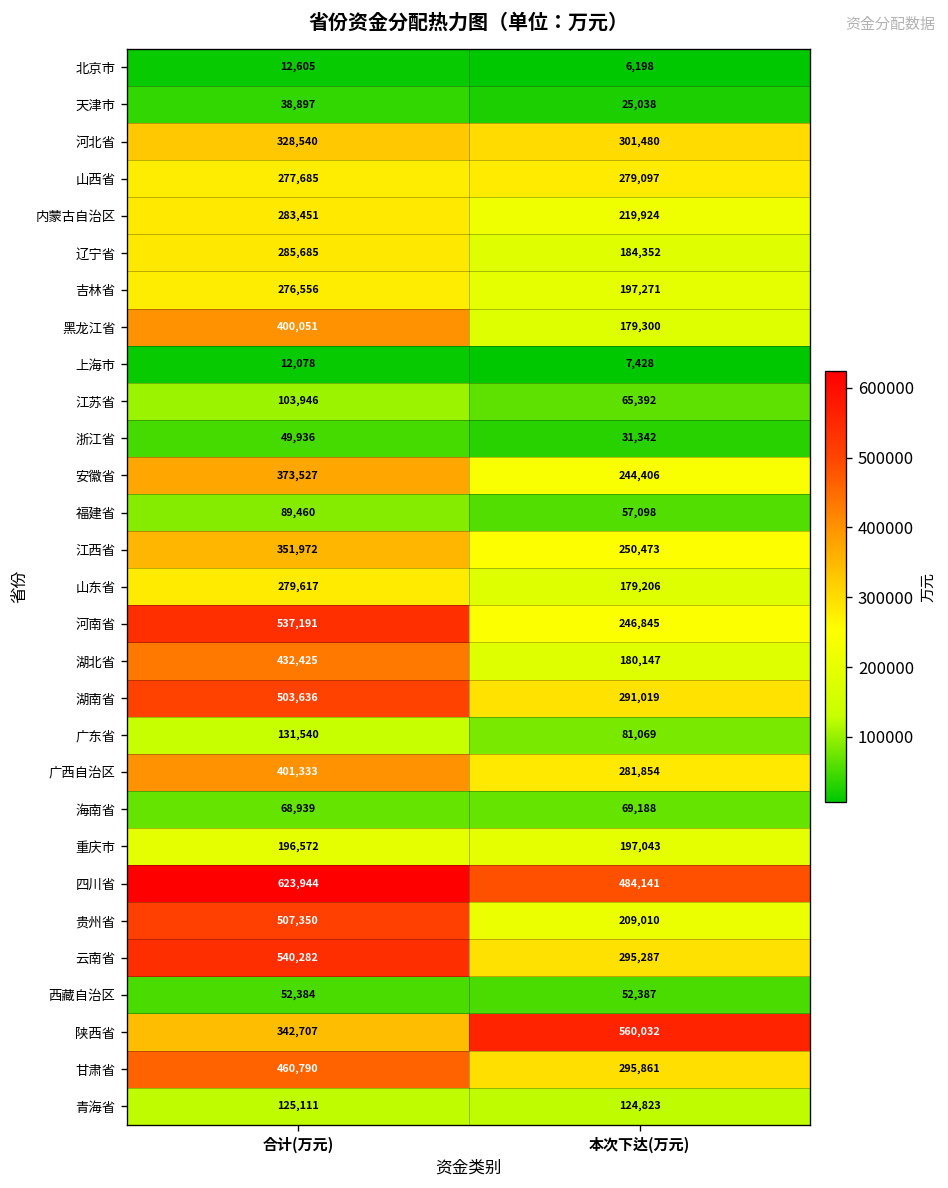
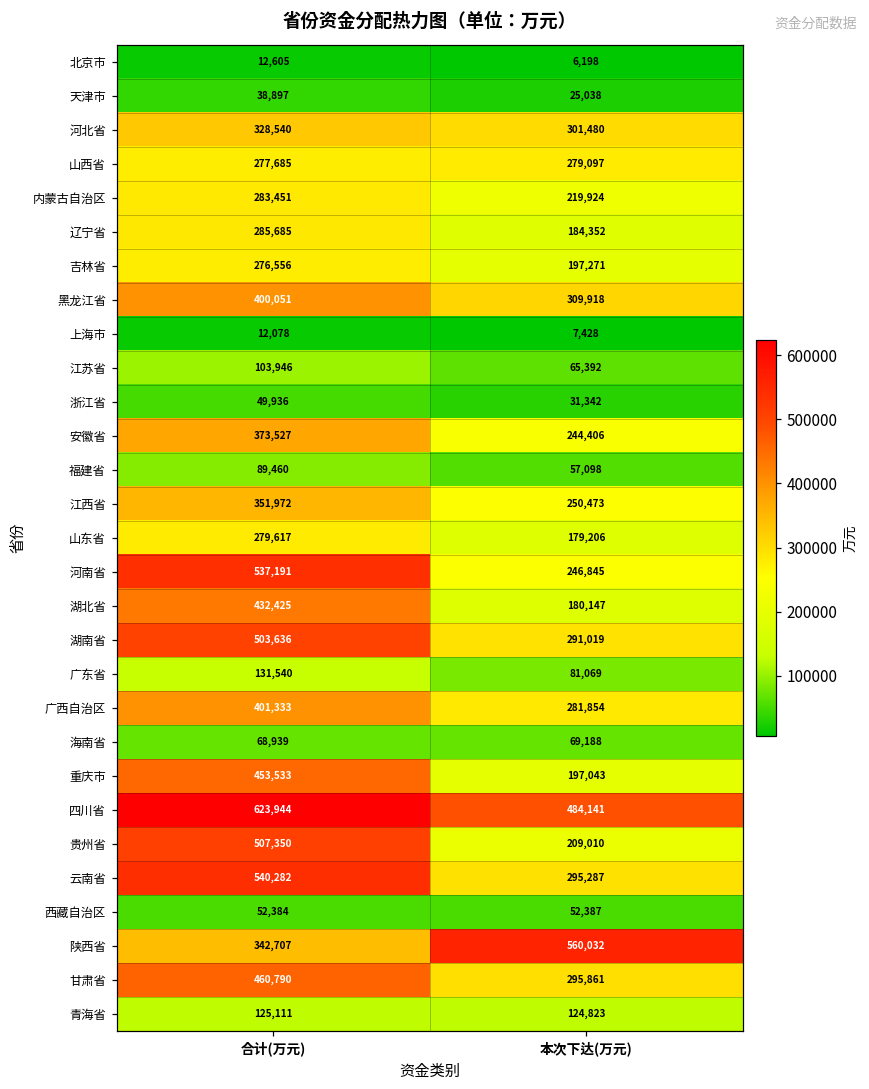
  {
    "北京市": {
      "合计(万元)": "12,605",
      "本次下达(万元)": "6,198"
    },
    "天津市": {
      "合计(万元)": "38,897",
      "本次下达(万元)": "25,038"
    },
    "河北省": {
      "合计(万元)": "328,540",
      "本次下达(万元)": "301,480"
    },
    "山西省": {
      "合计(万元)": "277,685",
      "本次下达(万元)": "279,097"
    },
    "内蒙古自治区": {
      "合计(万元)": "283,451",
      "本次下达(万元)": "219,924"
    },
    "辽宁省": {
      "合计(万元)": "285,685",
      "本次下达(万元)": "184,352"
    },
    "吉林省": {
      "合计(万元)": "276,556",
      "本次下达(万元)": "197,271"
    },
    "黑龙江省": {
      "合计(万元)": "400,051",
-     "本次下达(万元)": "179,300"
+     "本次下达(万元)": "309,918"
    },
    "上海市": {
      "合计(万元)": "12,078",
      "本次下达(万元)": "7,428"
    },
    "江苏省": {
      "合计(万元)": "103,946",
      "本次下达(万元)": "65,392"
    },
    "浙江省": {
      "合计(万元)": "49,936",
      "本次下达(万元)": "31,342"
    },
    "安徽省": {
      "合计(万元)": "373,527",
      "本次下达(万元)": "244,406"
    },
    "福建省": {
      "合计(万元)": "89,460",
      "本次下达(万元)": "57,098"
    },
    "江西省": {
      "合计(万元)": "351,972",
      "本次下达(万元)": "250,473"
    },
    "山东省": {
      "合计(万元)": "279,617",
      "本次下达(万元)": "179,206"
    },
    "河南省": {
      "合计(万元)": "537,191",
      "本次下达(万元)": "246,845"
    },
    "湖北省": {
      "合计(万元)": "432,425",
      "本次下达(万元)": "180,147"
    },
    "湖南省": {
      "合计(万元)": "503,636",
      "本次下达(万元)": "291,019"
    },
    "广东省": {
      "合计(万元)": "131,540",
      "本次下达(万元)": "81,069"
    },
    "广西自治区": {
      "合计(万元)": "401,333",
      "本次下达(万元)": "281,854"
    },
    "海南省": {
      "合计(万元)": "68,939",
      "本次下达(万元)": "69,188"
    },
    "重庆市": {
-     "合计(万元)": "196,572",
+     "合计(万元)": "453,533",
      "本次下达(万元)": "197,043"
    },
    "四川省": {
      "合计(万元)": "623,944",
      "本次下达(万元)": "484,141"
    },
    "贵州省": {
      "合计(万元)": "507,350",
      "本次下达(万元)": "209,010"
    },
    "云南省": {
      "合计(万元)": "540,282",
      "本次下达(万元)": "295,287"
    },
    "西藏自治区": {
      "合计(万元)": "52,384",
      "本次下达(万元)": "52,387"
    },
    "陕西省": {
      "合计(万元)": "342,707",
      "本次下达(万元)": "560,032"
    },
    "甘肃省": {
      "合计(万元)": "460,790",
      "本次下达(万元)": "295,861"
    },
    "青海省": {
      "合计(万元)": "125,111",
      "本次下达(万元)": "124,823"
    }
  }
